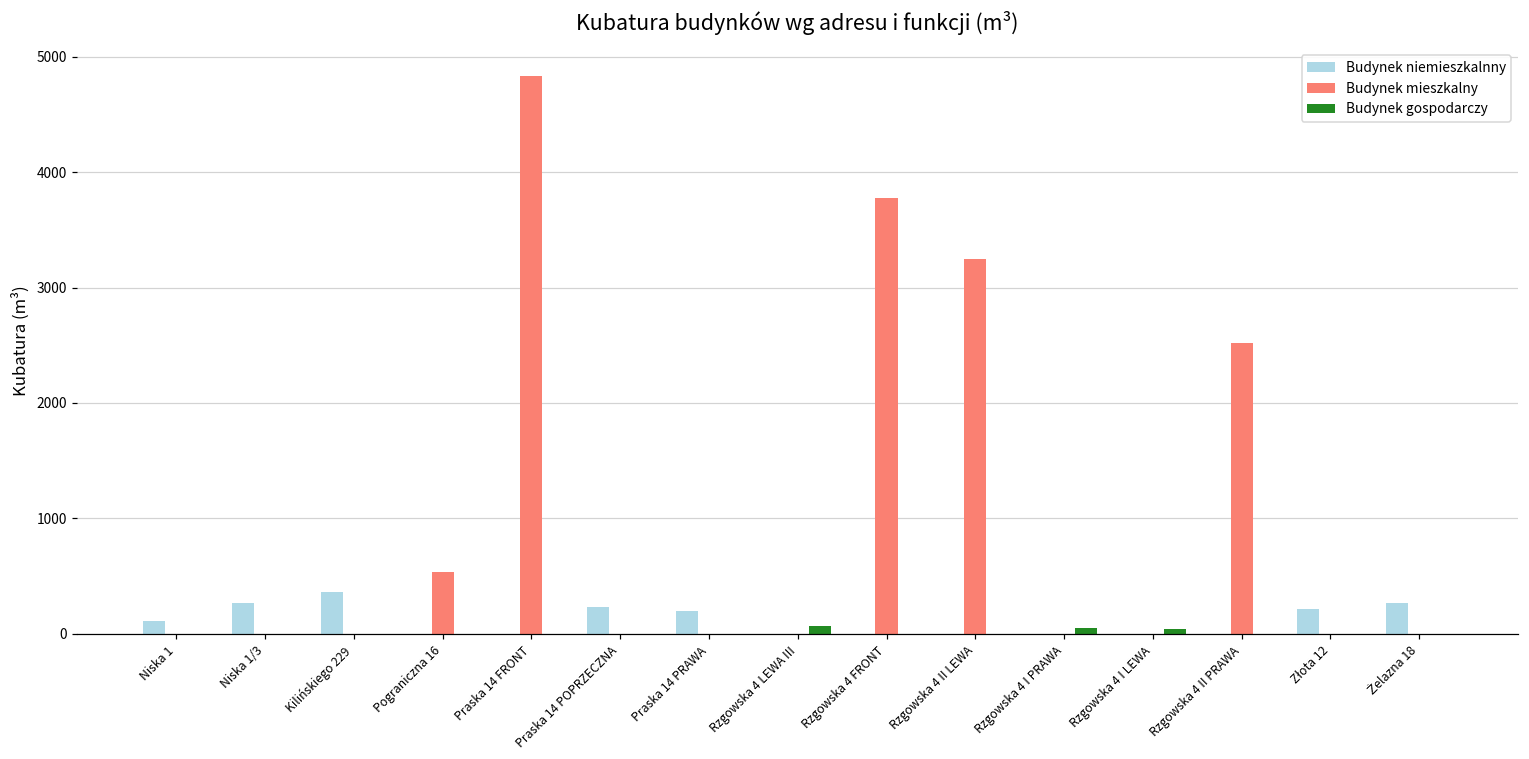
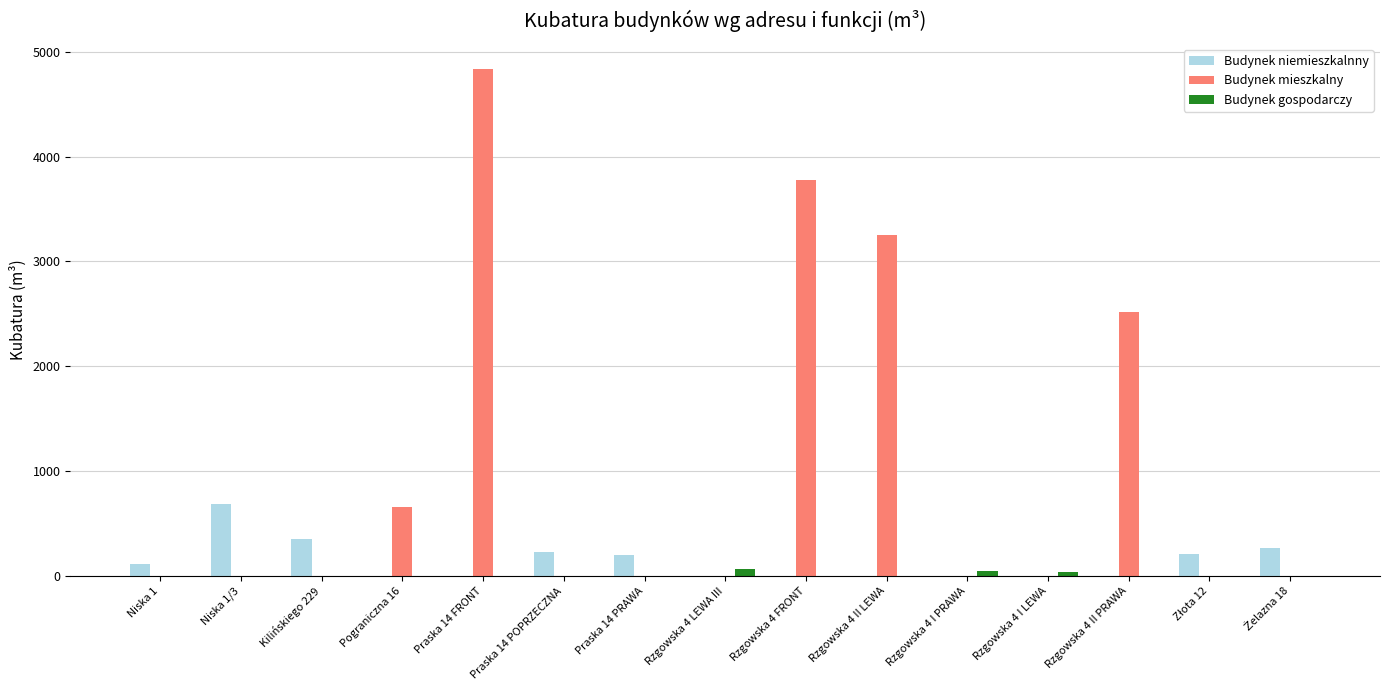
  {
    "Budynek niemieszkalnny": {
      "Niska 1": 110,
-     "Niska 1/3": 260,
+     "Niska 1/3": 690,
      "Kilińskiego 229": 360,
      "Pograniczna 16": 0,
      "Praska 14 FRONT": 0,
      "Praska 14 POPRZECZNA": 230,
      "Praska 14 PRAWA": 200,
      "Rzgowska 4 LEWA III": 0,
      "Rzgowska 4 FRONT": 0,
      "Rzgowska 4 II LEWA": 0,
      "Rzgowska 4 I PRAWA": 0,
      "Rzgowska 4 I LEWA": 0,
      "Rzgowska 4 II PRAWA": 0,
      "Złota 12": 210,
      "Żelazna 18": 270
    },
    "Budynek mieszkalny": {
      "Niska 1": 0,
      "Niska 1/3": 0,
      "Kilińskiego 229": 0,
-     "Pograniczna 16": 540,
+     "Pograniczna 16": 660,
      "Praska 14 FRONT": 4830,
      "Praska 14 POPRZECZNA": 0,
      "Praska 14 PRAWA": 0,
      "Rzgowska 4 LEWA III": 0,
      "Rzgowska 4 FRONT": 3780,
      "Rzgowska 4 II LEWA": 3250,
      "Rzgowska 4 I PRAWA": 0,
      "Rzgowska 4 I LEWA": 0,
      "Rzgowska 4 II PRAWA": 2520,
      "Złota 12": 0,
      "Żelazna 18": 0
    },
    "Budynek gospodarczy": {
      "Niska 1": 0,
      "Niska 1/3": 0,
      "Kilińskiego 229": 0,
      "Pograniczna 16": 0,
      "Praska 14 FRONT": 0,
      "Praska 14 POPRZECZNA": 0,
      "Praska 14 PRAWA": 0,
      "Rzgowska 4 LEWA III": 70,
      "Rzgowska 4 FRONT": 0,
      "Rzgowska 4 II LEWA": 0,
      "Rzgowska 4 I PRAWA": 50,
      "Rzgowska 4 I LEWA": 40,
      "Rzgowska 4 II PRAWA": 0,
      "Złota 12": 0,
      "Żelazna 18": 0
    }
  }
